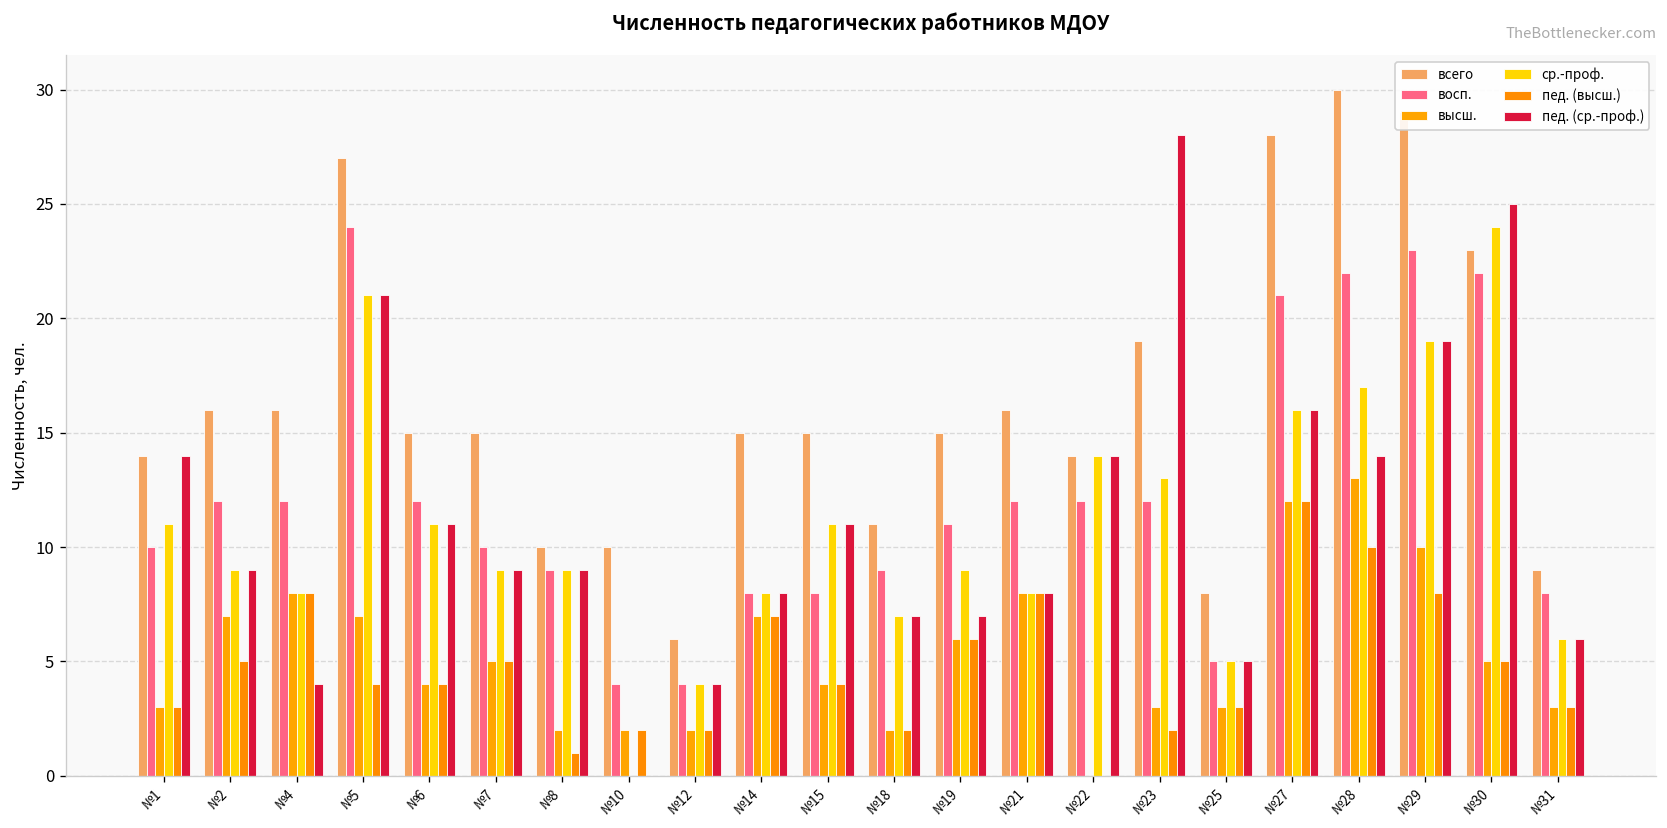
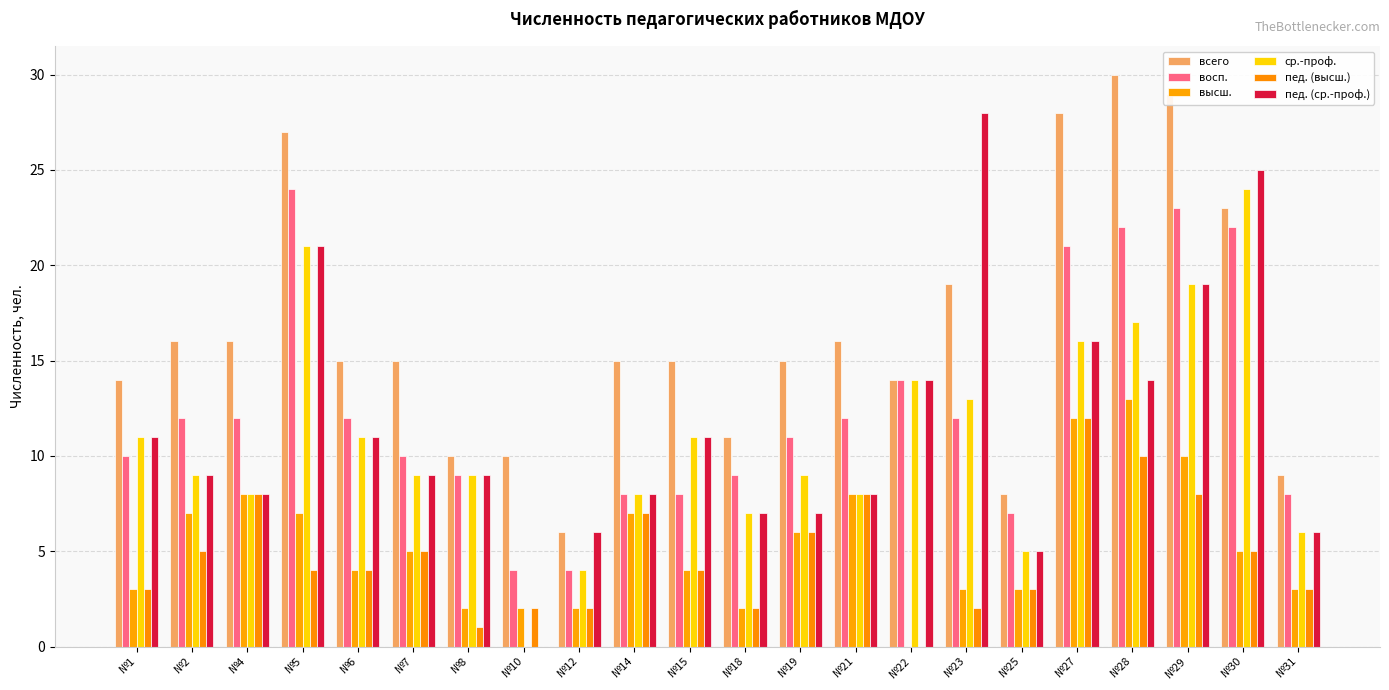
  {
    "всего": {
      "№1": 14,
      "№2": 16,
      "№4": 16,
      "№5": 27,
      "№6": 15,
      "№7": 15,
      "№8": 10,
      "№10": 10,
      "№12": 6,
      "№14": 15,
      "№15": 15,
      "№18": 11,
      "№19": 15,
      "№21": 16,
      "№22": 14,
      "№23": 19,
      "№25": 8,
      "№27": 28,
      "№28": 30,
      "№30": 23,
      "№31": 9
    },
    "восп.": {
      "№1": 10,
      "№2": 12,
      "№4": 12,
      "№5": 24,
      "№6": 12,
      "№7": 10,
      "№8": 9,
      "№10": 4,
      "№12": 4,
      "№14": 8,
      "№15": 8,
      "№18": 9,
      "№19": 11,
      "№21": 12,
-     "№22": 12,
+     "№22": 14,
      "№23": 12,
-     "№25": 5,
+     "№25": 7,
      "№27": 21,
      "№28": 22,
      "№29": 23,
      "№30": 22,
      "№31": 8
    },
    "пед. (ср.-проф.)": {
-     "№1": 14,
+     "№1": 11,
      "№2": 9,
-     "№4": 4,
+     "№4": 8,
      "№5": 21,
      "№6": 11,
      "№7": 9,
      "№8": 9,
      "№10": 0,
-     "№12": 4,
+     "№12": 6,
      "№14": 8,
      "№15": 11,
      "№18": 7,
      "№19": 7,
      "№21": 8,
      "№22": 14,
      "№23": 28,
      "№25": 5,
      "№27": 16,
      "№28": 14,
      "№29": 19,
      "№30": 25,
      "№31": 6
    }
  }
